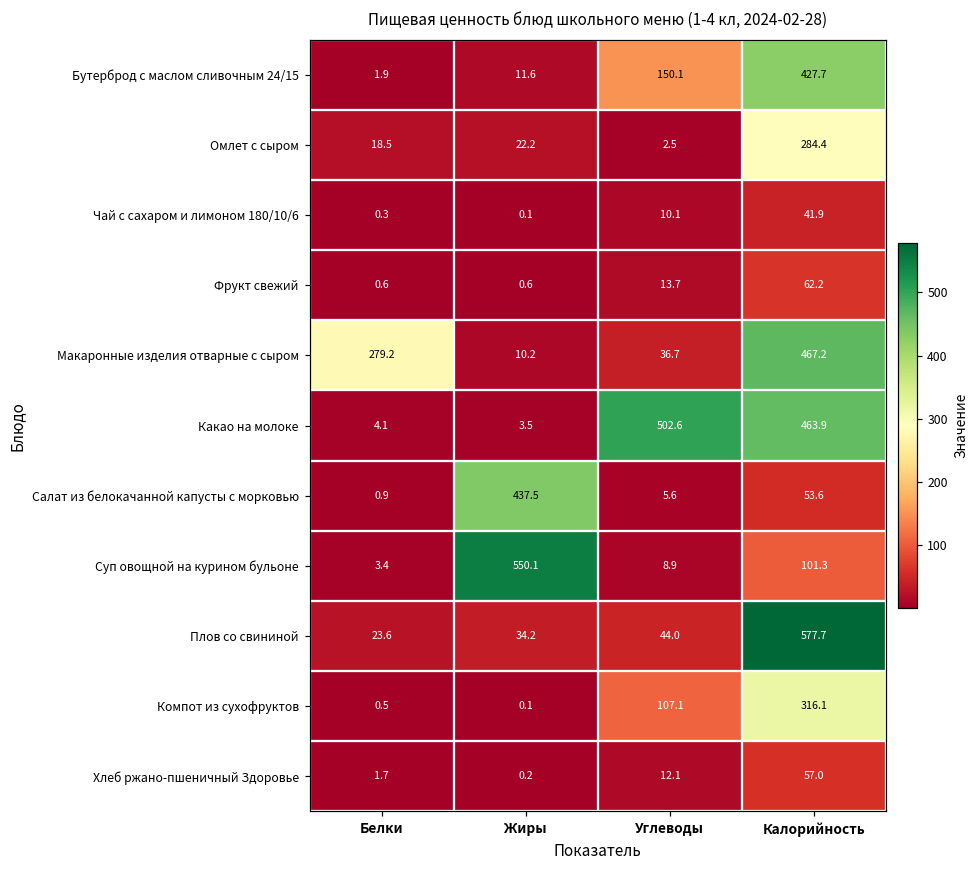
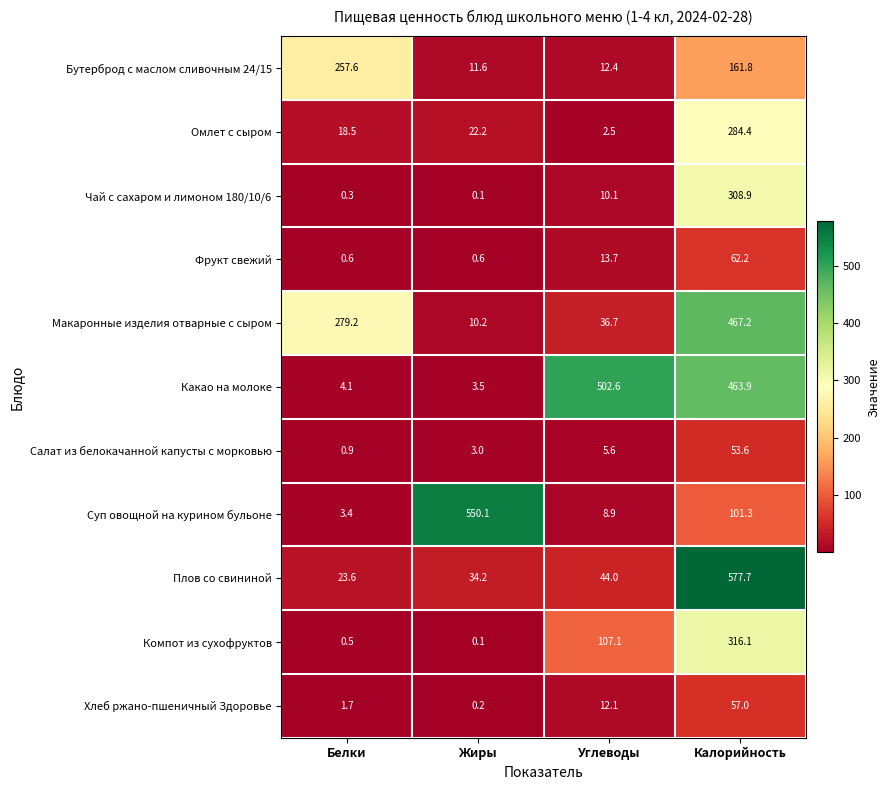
  {
    "Бутерброд с маслом сливочным 24/15": {
-     "Белки": 1.9,
+     "Белки": 257.6,
      "Жиры": 11.6,
-     "Углеводы": 150.1,
-     "Калорийность": 427.7
+     "Углеводы": 12.4,
+     "Калорийность": 161.8
    },
    "Омлет с сыром": {
      "Белки": 18.5,
      "Жиры": 22.2,
      "Углеводы": 2.5,
      "Калорийность": 284.4
    },
    "Чай с сахаром и лимоном 180/10/6": {
      "Белки": 0.3,
      "Жиры": 0.1,
      "Углеводы": 10.1,
-     "Калорийность": 41.9
+     "Калорийность": 308.9
    },
    "Фрукт свежий": {
      "Белки": 0.6,
      "Жиры": 0.6,
      "Углеводы": 13.7,
      "Калорийность": 62.2
    },
    "Макаронные изделия отварные с сыром": {
      "Белки": 279.2,
      "Жиры": 10.2,
      "Углеводы": 36.7,
      "Калорийность": 467.2
    },
    "Какао на молоке": {
      "Белки": 4.1,
      "Жиры": 3.5,
      "Углеводы": 502.6,
      "Калорийность": 463.9
    },
    "Салат из белокачанной капусты с морковью": {
      "Белки": 0.9,
-     "Жиры": 437.5,
+     "Жиры": 3.0,
      "Углеводы": 5.6,
      "Калорийность": 53.6
    },
    "Суп овощной на курином бульоне": {
      "Белки": 3.4,
      "Жиры": 550.1,
      "Углеводы": 8.9,
      "Калорийность": 101.3
    },
    "Плов со свининой": {
      "Белки": 23.6,
      "Жиры": 34.2,
      "Углеводы": 44.0,
      "Калорийность": 577.7
    },
    "Компот из сухофруктов": {
      "Белки": 0.5,
      "Жиры": 0.1,
      "Углеводы": 107.1,
      "Калорийность": 316.1
    },
    "Хлеб ржано-пшеничный Здоровье": {
      "Белки": 1.7,
      "Жиры": 0.2,
      "Углеводы": 12.1,
      "Калорийность": 57.0
    }
  }
